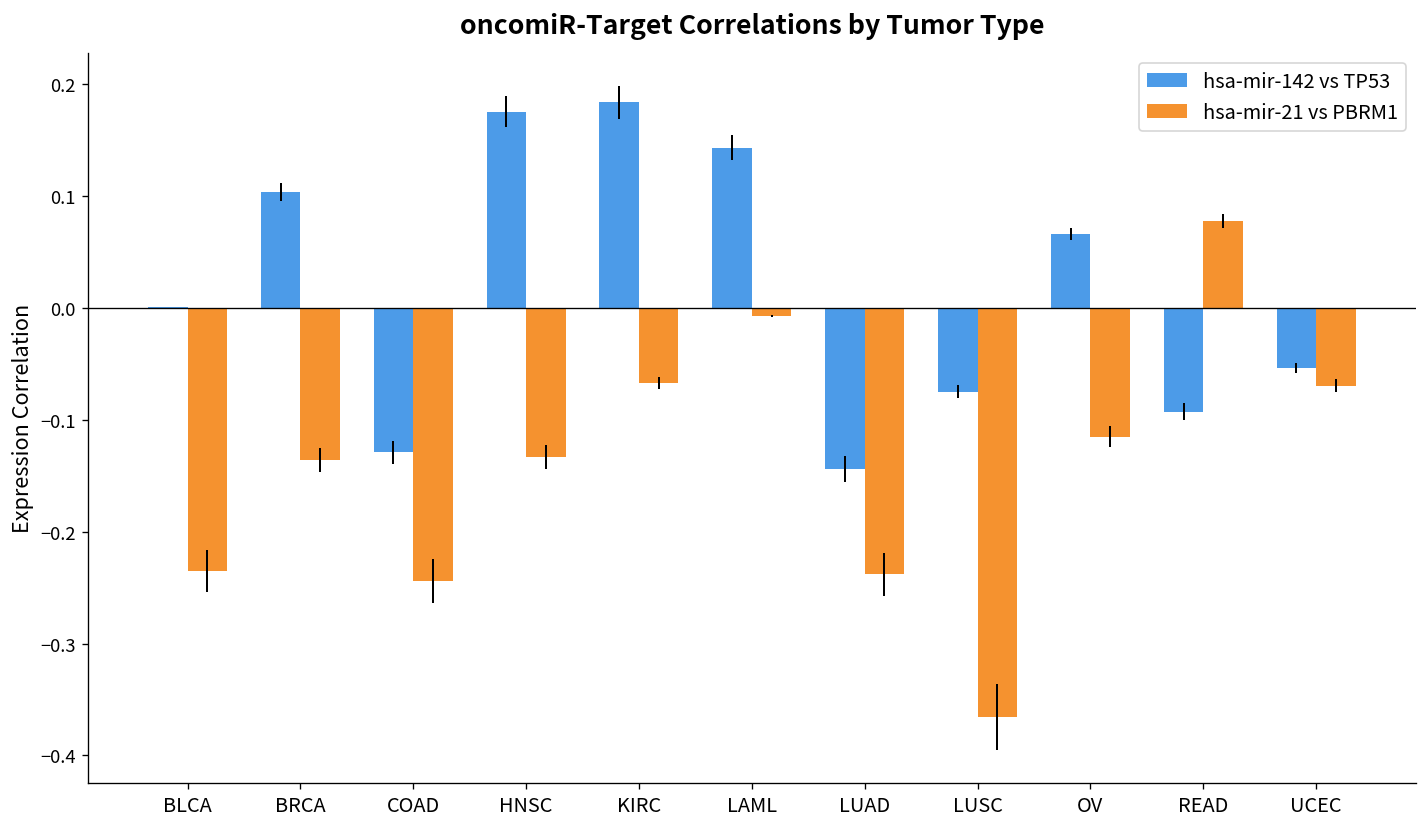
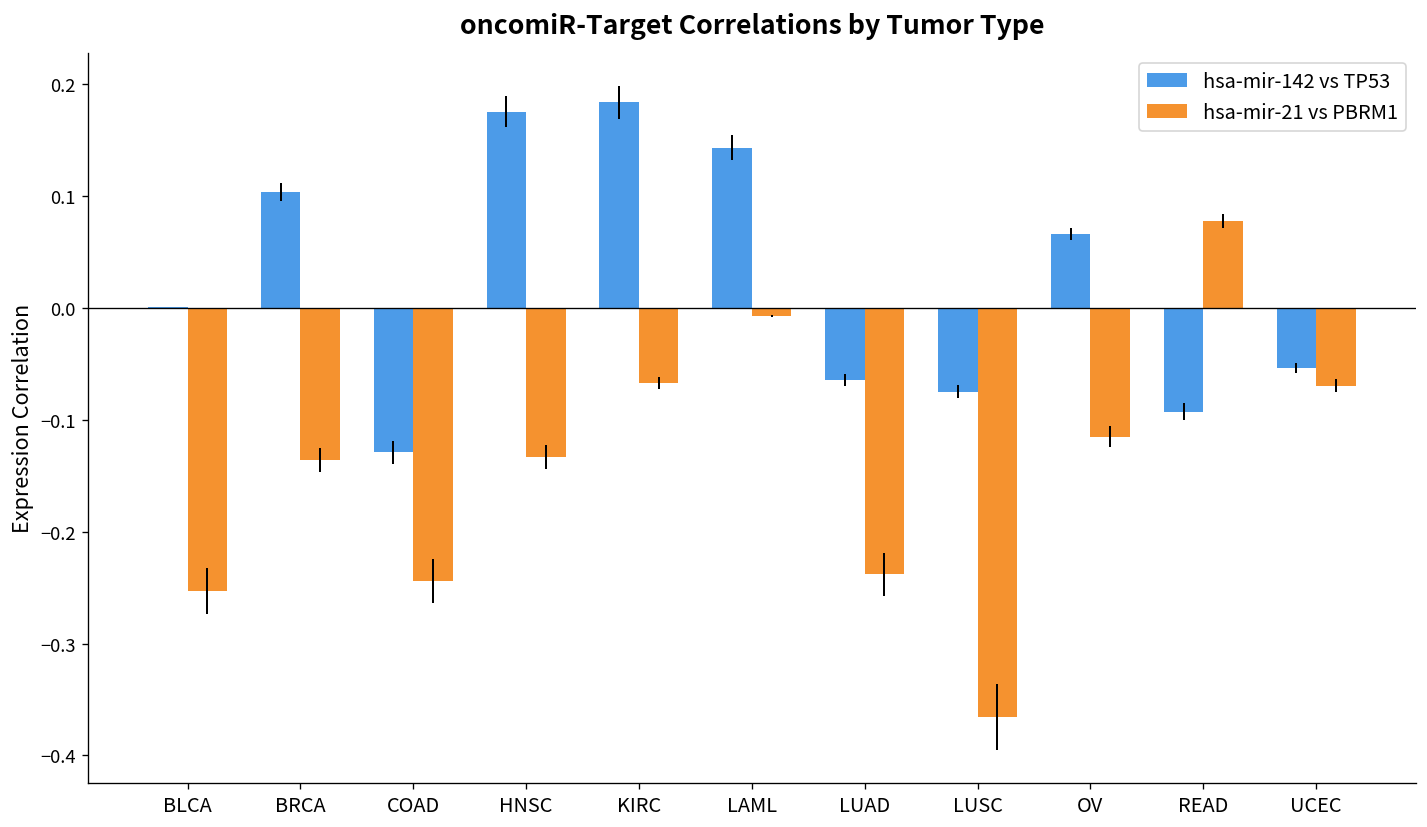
  {
    "hsa-mir-142 vs TP53": {
      "BRCA": 0.10,
      "COAD": -0.13,
      "HNSC": 0.18,
      "KIRC": 0.18,
      "LAML": 0.14,
-     "LUAD": -0.14,
+     "LUAD": -0.06,
      "LUSC": -0.07,
      "OV": 0.07,
      "READ": -0.09,
      "UCEC": -0.05
    },
    "hsa-mir-21 vs PBRM1": {
-     "BLCA": -0.23,
+     "BLCA": -0.25,
      "BRCA": -0.14,
      "COAD": -0.24,
      "HNSC": -0.13,
      "KIRC": -0.07,
      "LAML": -0.01,
      "LUAD": -0.24,
      "LUSC": -0.37,
      "OV": -0.12,
      "READ": 0.08,
      "UCEC": -0.07
    }
  }
